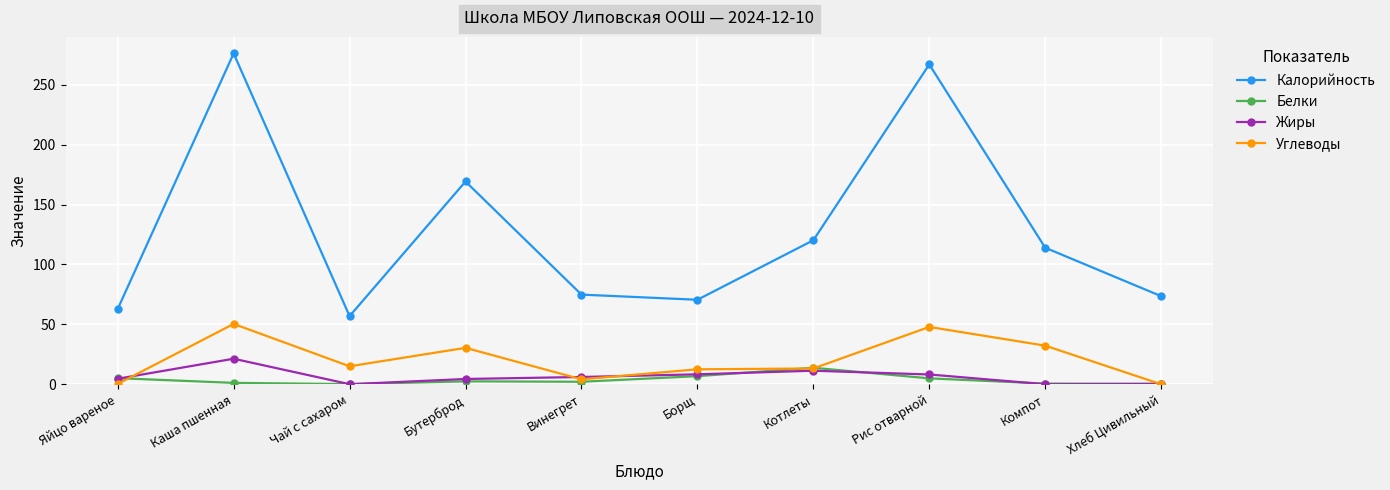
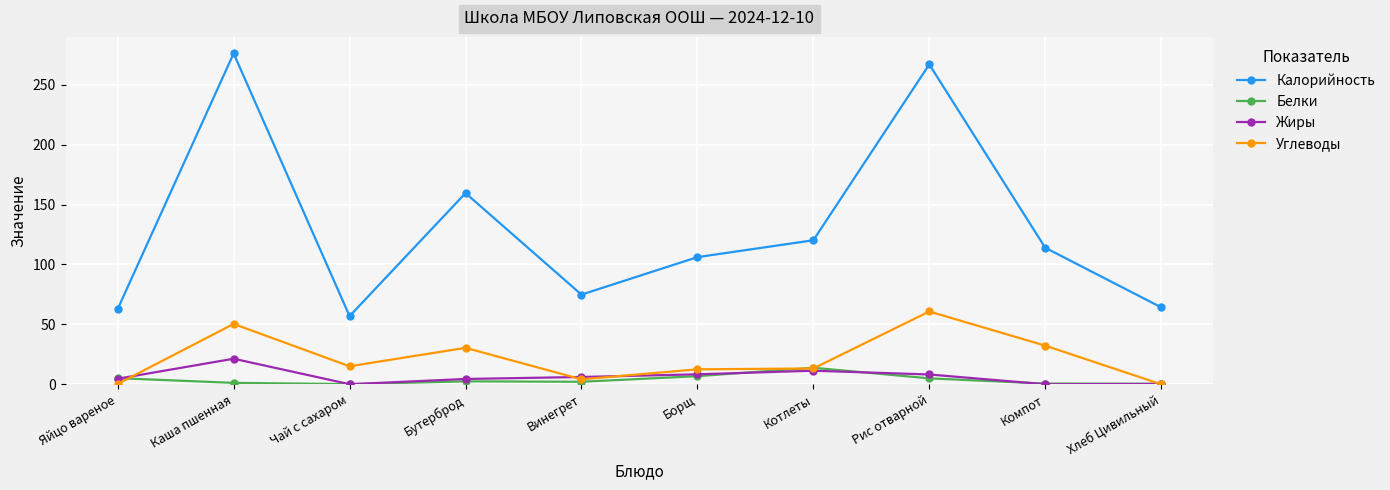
  {
    "Калорийность": {
      "Яйцо вареное": 63,
      "Каша пшенная": 276,
      "Чай с сахаром": 57,
-     "Бутерброд": 169,
+     "Бутерброд": 160,
      "Винегрет": 75,
-     "Борщ": 71,
+     "Борщ": 106,
      "Котлеты": 120,
      "Рис отварной": 267,
      "Компот": 114,
-     "Хлеб Цивильный": 74
+     "Хлеб Цивильный": 64
    },
    "Белки": {
      "Каша пшенная": 1,
      "Рис отварной": 5
    },
    "Жиры": {
      "Каша пшенная": 21,
      "Рис отварной": 8
    },
    "Углеводы": {
      "Яйцо вареное": 0,
      "Каша пшенная": 50,
      "Чай с сахаром": 15,
      "Бутерброд": 30,
      "Борщ": 12,
-     "Рис отварной": 48,
+     "Рис отварной": 61,
      "Компот": 32
    }
  }
